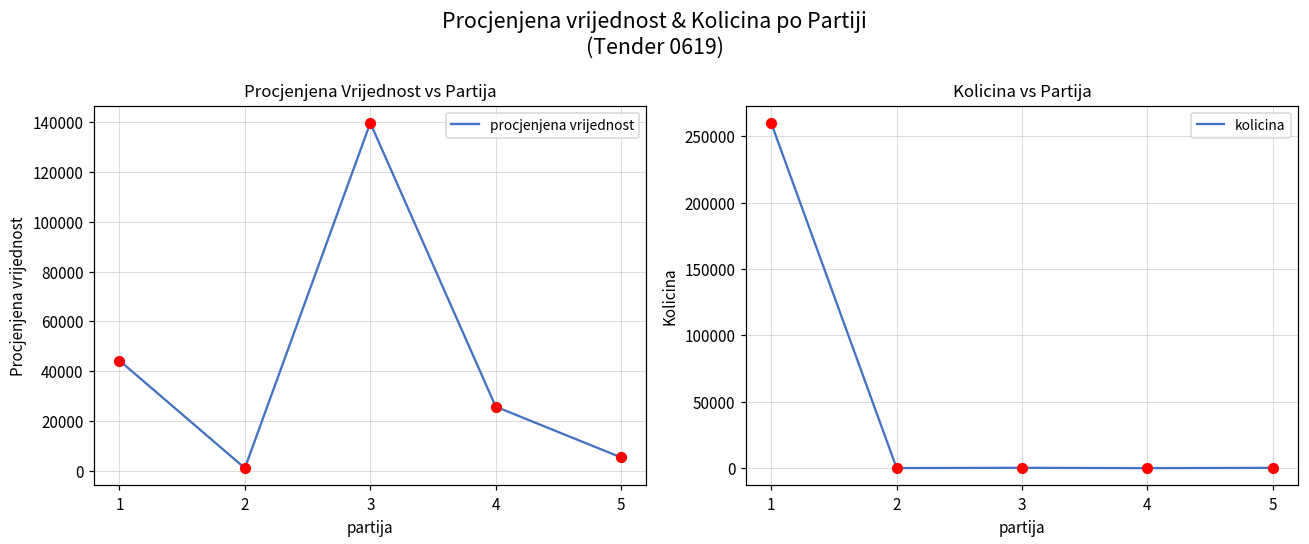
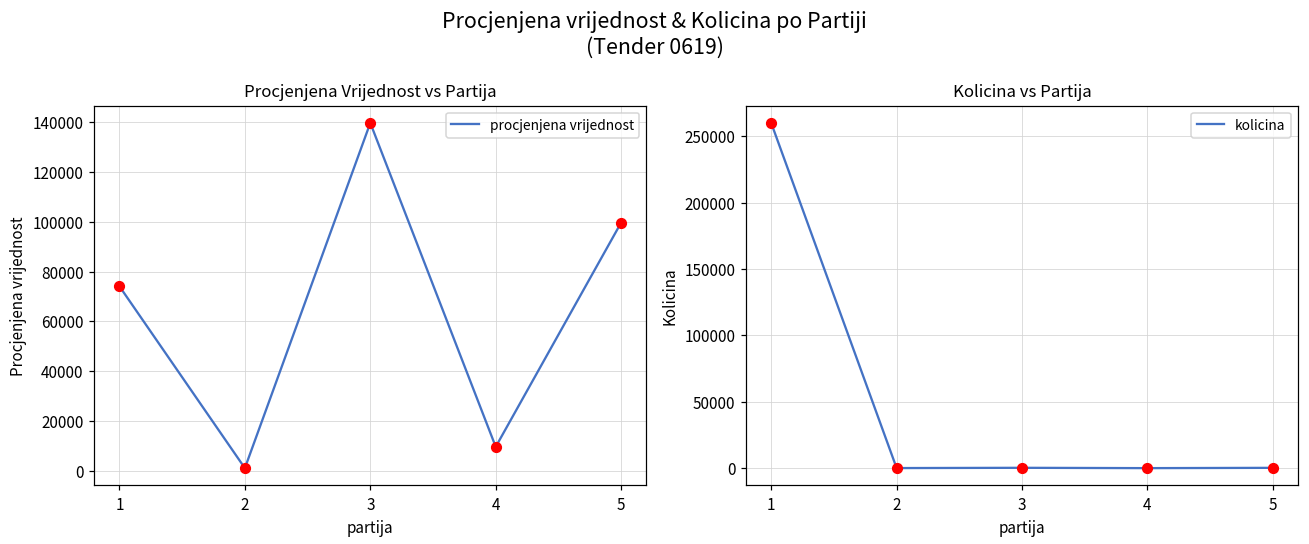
  {
    "Procjenjena Vrijednost vs Partija": {
-     "1": 44000,
+     "1": 74000,
      "2": 1000,
      "3": 140000,
-     "4": 26000,
-     "5": 5000
+     "4": 10000,
+     "5": 100000
    },
    "Kolicina vs Partija": {
      "1": 260000,
      "2": 0,
      "3": 0,
      "4": 0,
      "5": 0
    }
  }
